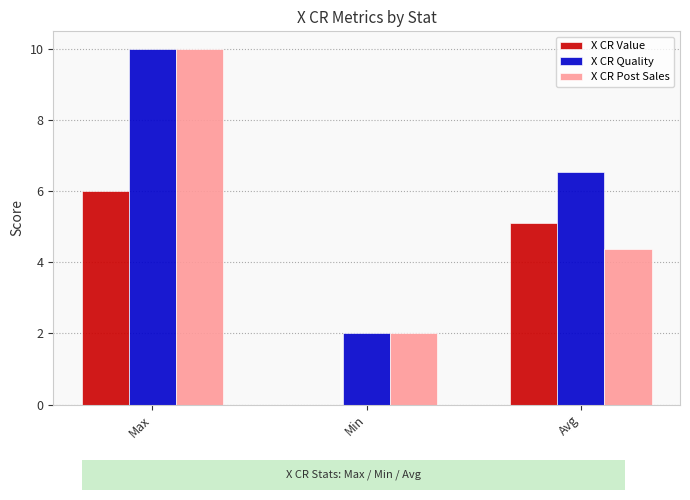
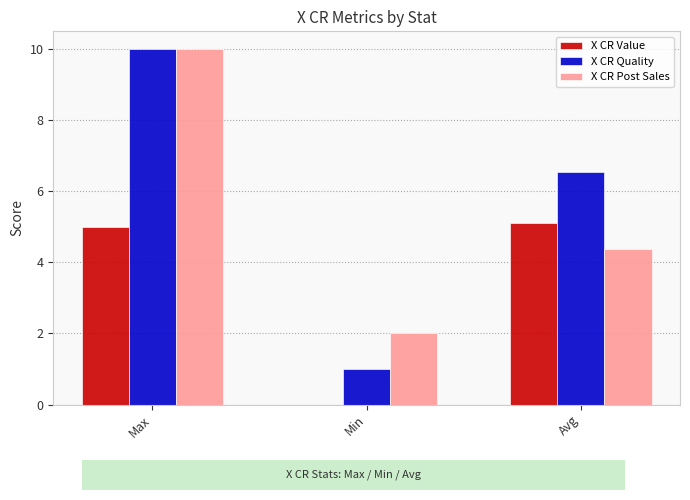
  {
    "X CR Value": {
-     "Max": 6,
+     "Max": 5,
      "Min": 0,
      "Avg": 5.1
    },
    "X CR Quality": {
      "Max": 10,
-     "Min": 2,
+     "Min": 1,
      "Avg": 6.5
    },
    "X CR Post Sales": {
      "Max": 10,
      "Min": 2,
      "Avg": 4.4
    }
  }
